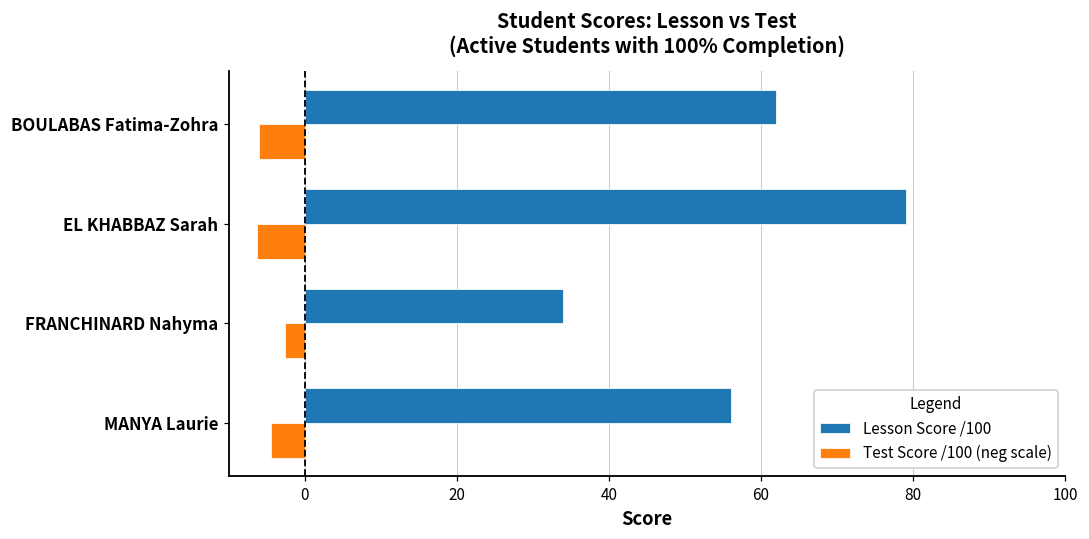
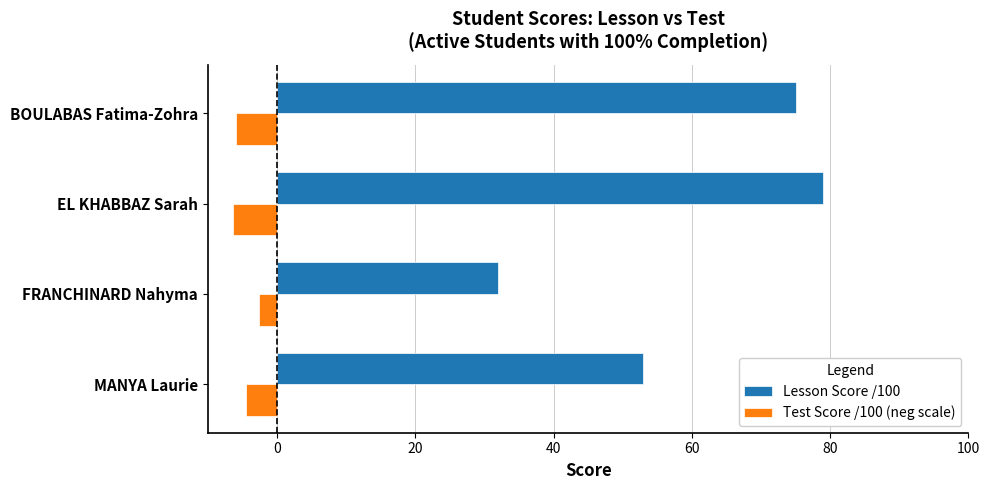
  {
    "Lesson Score /100": {
-     "BOULABAS Fatima-Zohra": 62,
+     "BOULABAS Fatima-Zohra": 75,
      "EL KHABBAZ Sarah": 79,
-     "FRANCHINARD Nahyma": 34,
-     "MANYA Laurie": 56
+     "FRANCHINARD Nahyma": 32,
+     "MANYA Laurie": 53
    },
    "Test Score /100 (neg scale)": {
      "BOULABAS Fatima-Zohra": -6,
      "EL KHABBAZ Sarah": -6,
      "FRANCHINARD Nahyma": -3,
      "MANYA Laurie": -4
    }
  }
